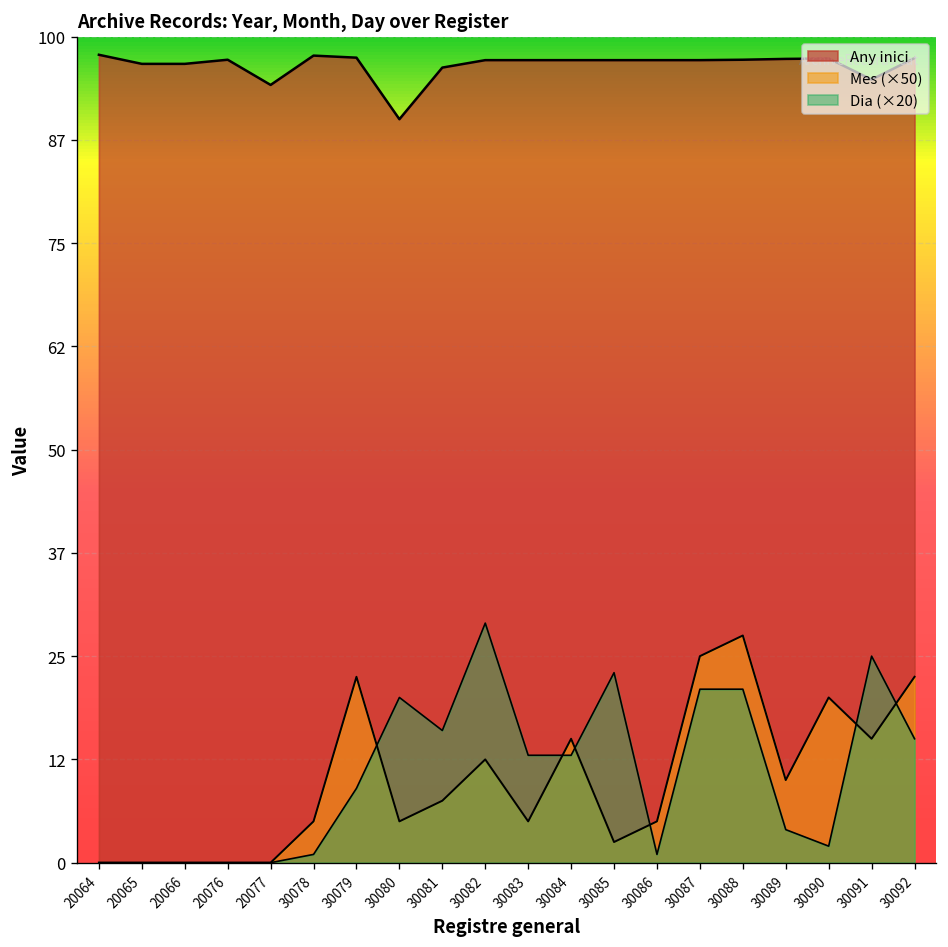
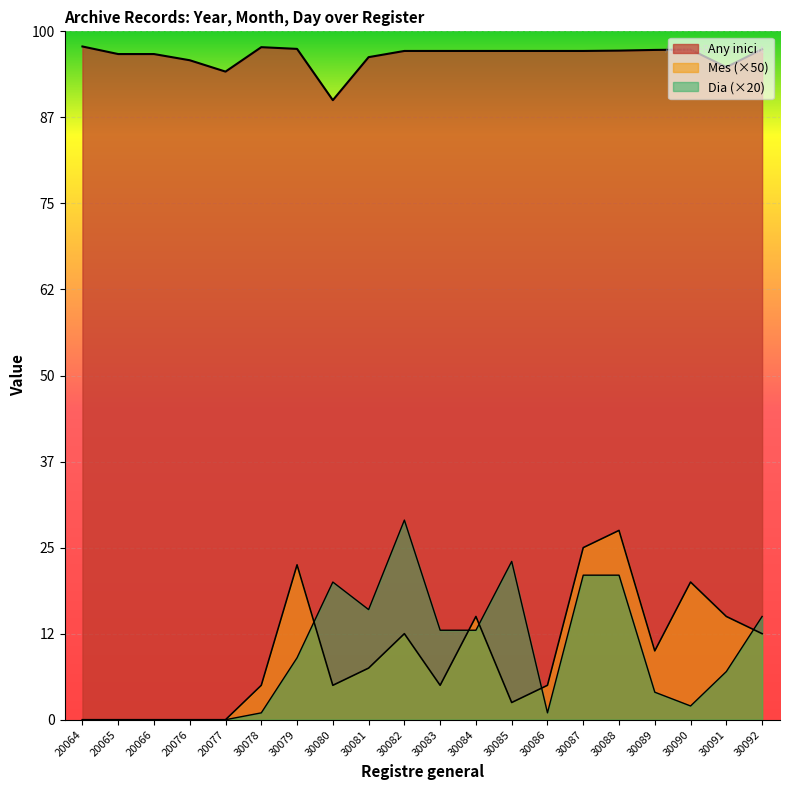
  {
    "Any inici": {
      "20064": 98,
      "20065": 97,
      "20066": 97,
-     "20076": 97,
+     "20076": 96,
      "20077": 94,
      "30078": 98,
      "30079": 97,
      "30080": 90,
      "30081": 96,
      "30082": 97,
      "30083": 97,
      "30084": 97,
      "30085": 97,
      "30086": 97,
      "30087": 97,
      "30088": 97,
      "30089": 97
    },
    "Mes (×50)": {
      "30078": 5,
      "30079": 23,
      "30080": 5,
      "30081": 8,
      "30082": 13,
      "30083": 5,
      "30084": 15,
      "30085": 3,
      "30086": 5,
      "30087": 25,
      "30088": 28,
      "30089": 10,
      "30090": 20,
      "30091": 15,
-     "30092": 23
+     "30092": 13
    },
    "Dia (×20)": {
      "30078": 1,
      "30079": 9,
      "30080": 20,
      "30081": 16,
      "30082": 29,
      "30083": 13,
      "30084": 13,
      "30085": 23,
      "30086": 1,
      "30087": 21,
      "30088": 21,
      "30089": 4,
      "30090": 2,
-     "30091": 25,
+     "30091": 7,
      "30092": 15
    }
  }
